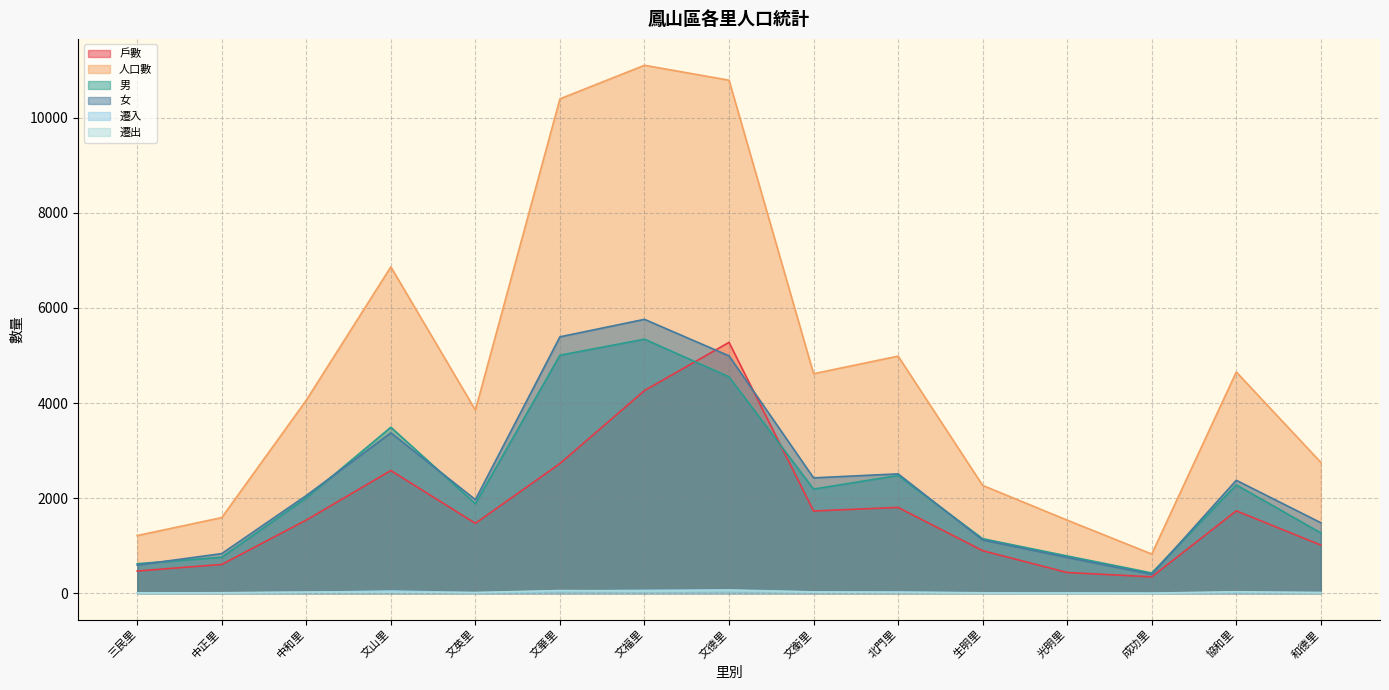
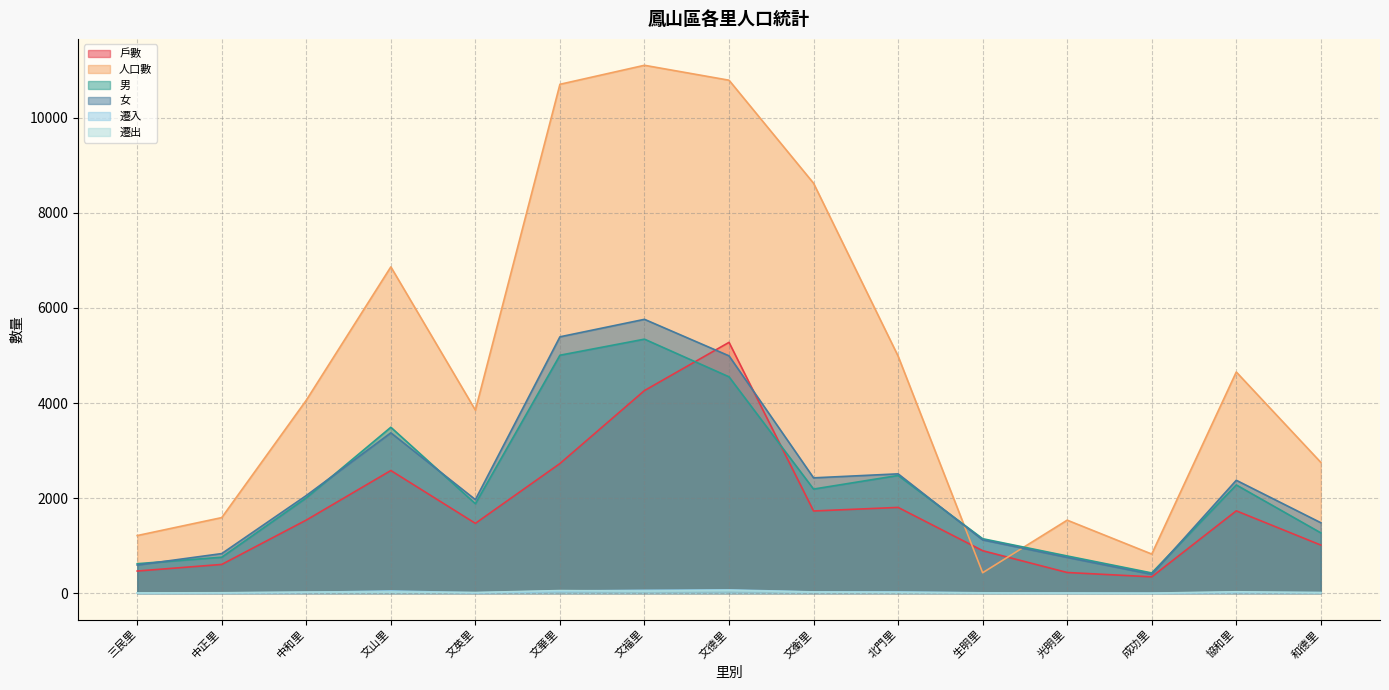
  {
    "戶數": {
      "三民里": 500,
      "中正里": 600,
      "中和里": 1500,
      "文山里": 2600,
      "文英里": 1500,
      "文華里": 2700,
      "文福里": 4300,
      "文德里": 5300,
      "文衡里": 1700,
      "北門里": 1800,
      "生明里": 900,
      "光明里": 400,
      "協和里": 1700,
      "和德里": 1000
    },
    "人口數": {
      "三民里": 1200,
      "中正里": 1600,
      "中和里": 4100,
      "文山里": 6900,
      "文英里": 3900,
-     "文華里": 10400,
+     "文華里": 10700,
      "文福里": 11100,
      "文德里": 10800,
-     "文衡里": 4600,
+     "文衡里": 8600,
      "北門里": 5000,
-     "生明里": 2300,
+     "生明里": 400,
      "光明里": 1500,
      "成功里": 800,
      "協和里": 4700,
      "和德里": 2800
    }
  }
